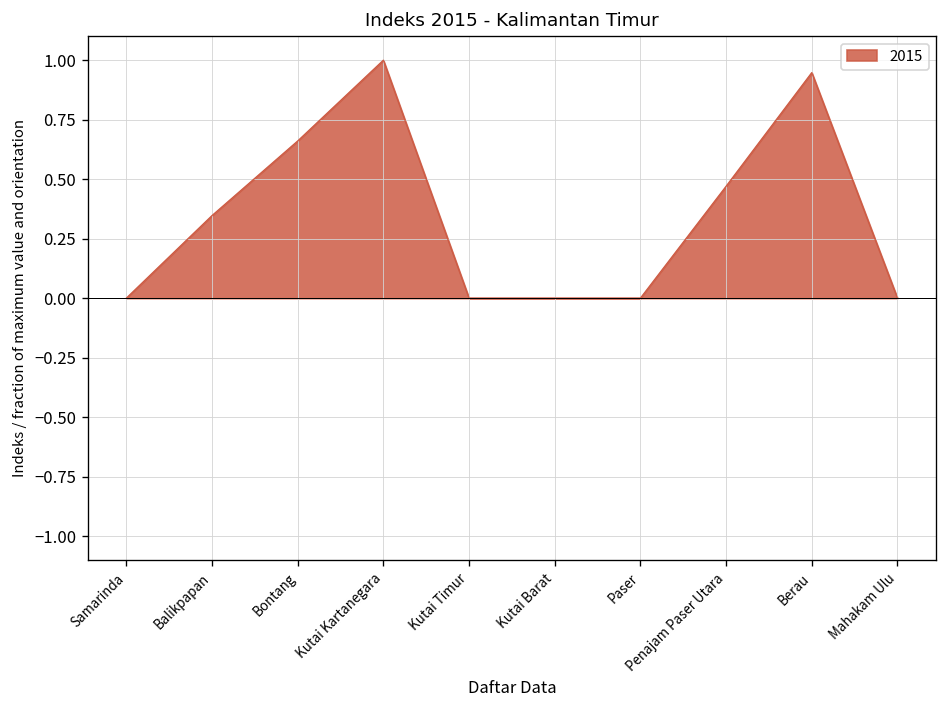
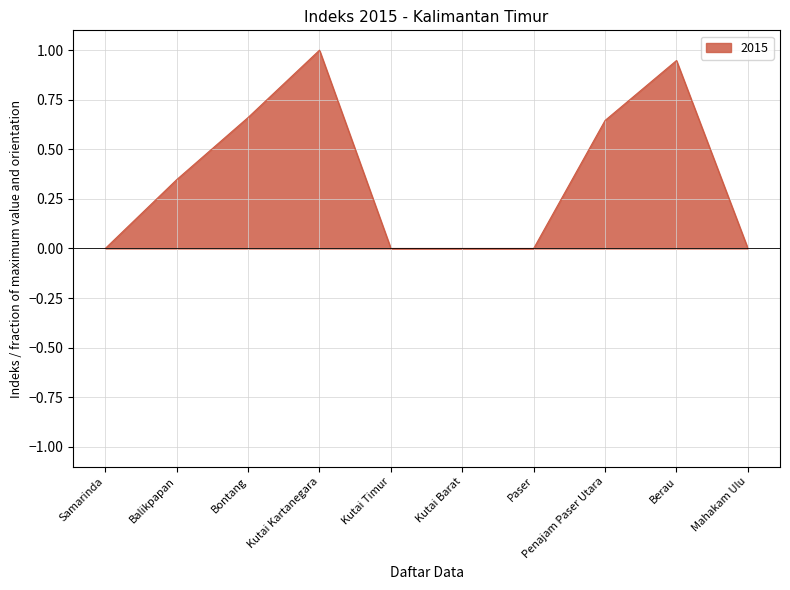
  {
    "Samarinda": 0.00,
    "Balikpapan": 0.35,
    "Bontang": 0.66,
    "Kutai Kartanegara": 1.00,
    "Kutai Timur": 0.00,
    "Kutai Barat": 0.00,
    "Paser": 0.00,
-   "Penajam Paser Utara": 0.47,
+   "Penajam Paser Utara": 0.65,
    "Berau": 0.95,
    "Mahakam Ulu": 0.00
  }
